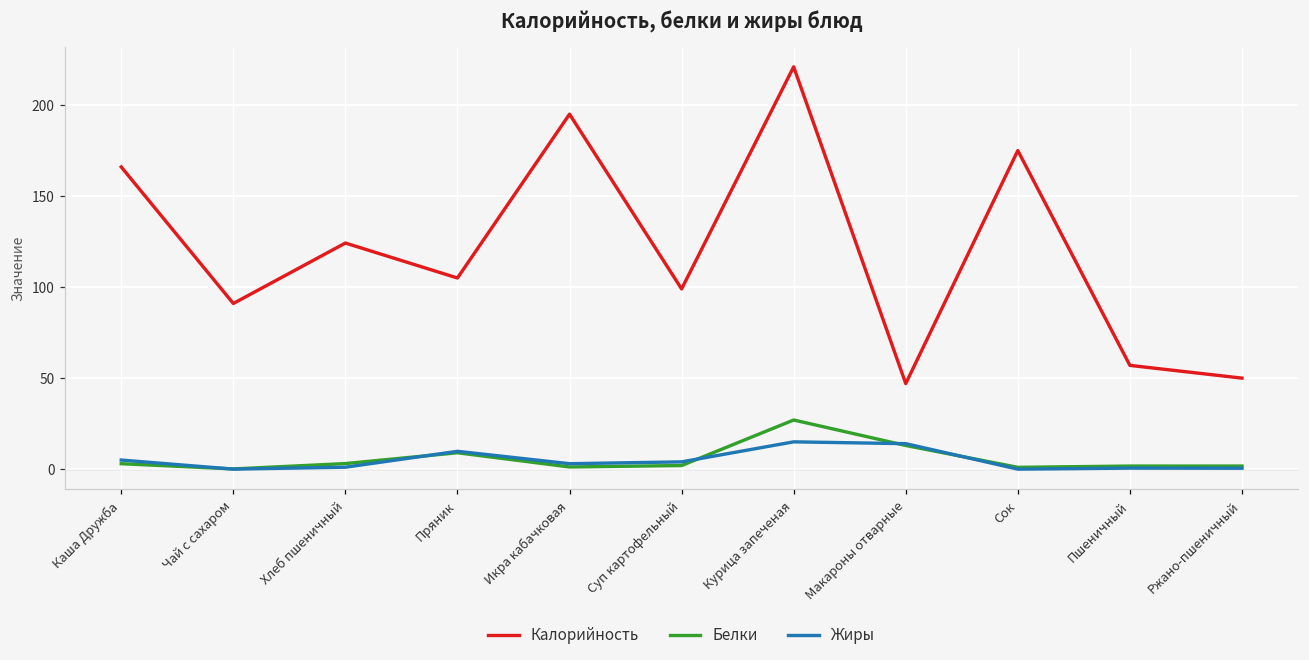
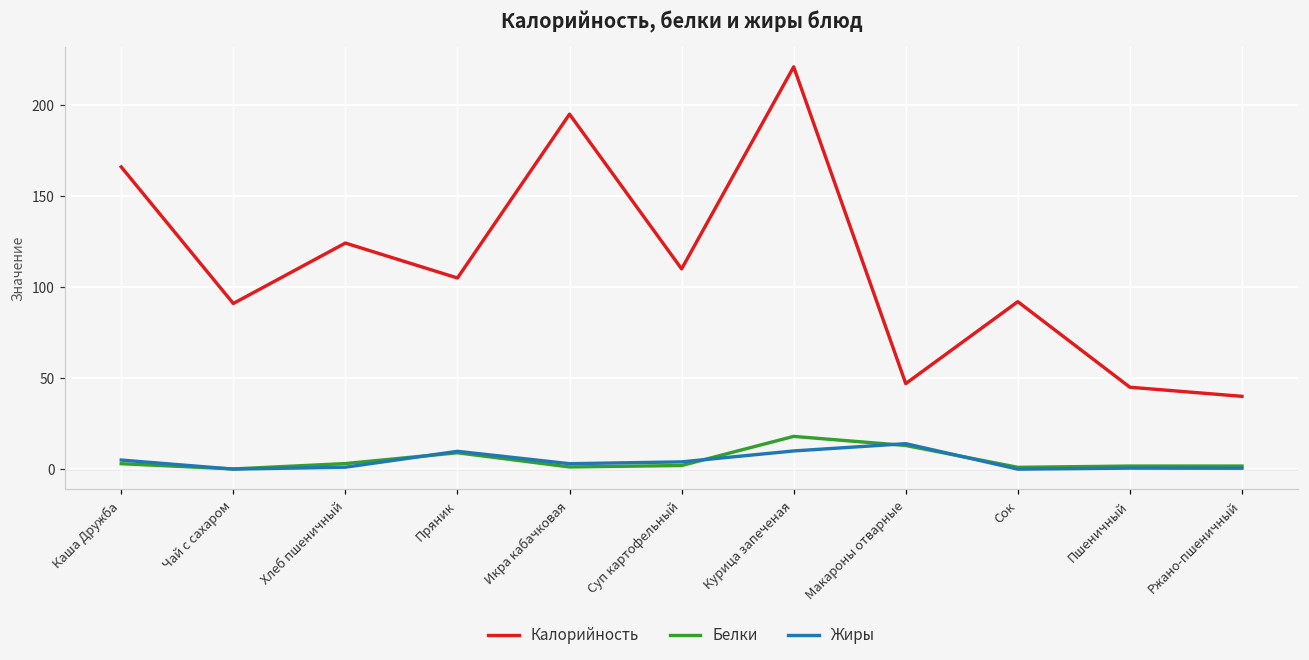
  {
    "Калорийность": {
      "Каша Дружба": 166,
      "Чай с сахаром": 91,
      "Хлеб пшеничный": 124,
      "Пряник": 105,
      "Икра кабачковая": 195,
-     "Суп картофельный": 99,
+     "Суп картофельный": 110,
      "Курица запеченая": 221,
      "Макароны отварные": 47,
-     "Сок": 175,
-     "Пшеничный": 57,
-     "Ржано-пшеничный": 50
+     "Сок": 92,
+     "Пшеничный": 45,
+     "Ржано-пшеничный": 40
    },
    "Белки": {
      "Каша Дружба": 3,
      "Хлеб пшеничный": 3,
      "Икра кабачковая": 1,
      "Суп картофельный": 2,
-     "Курица запеченая": 27
+     "Курица запеченая": 18
    },
    "Жиры": {
      "Каша Дружба": 5,
      "Хлеб пшеничный": 1,
      "Икра кабачковая": 3,
      "Суп картофельный": 4,
-     "Курица запеченая": 15
+     "Курица запеченая": 10
    }
  }
